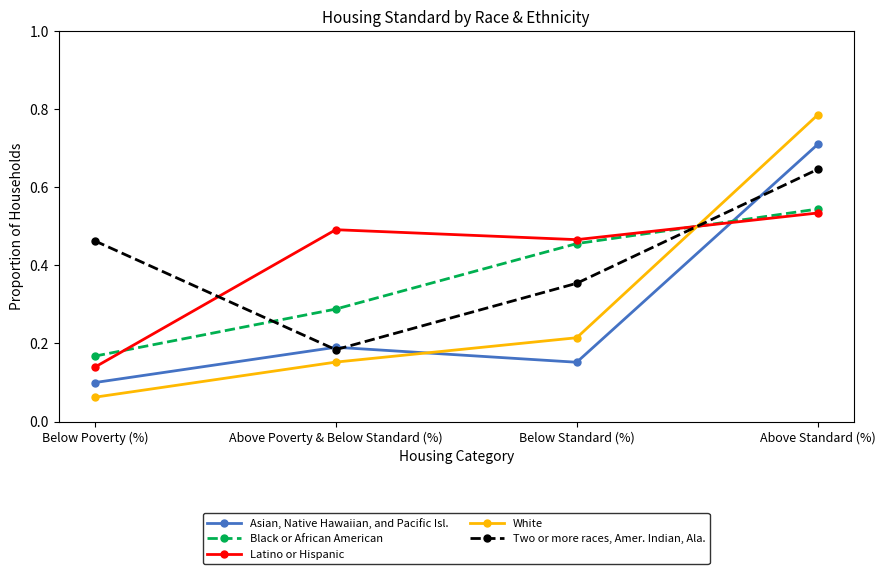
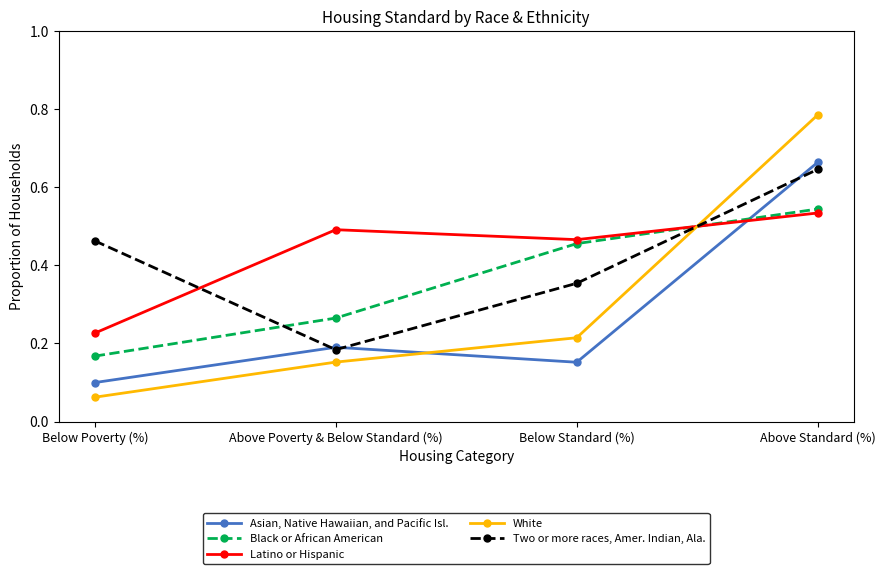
  {
    "Asian, Native Hawaiian, and Pacific Isl.": {
      "Below Poverty (%)": 0.10,
      "Below Standard (%)": 0.15,
-     "Above Standard (%)": 0.71
+     "Above Standard (%)": 0.66
    },
    "Black or African American": {
      "Below Poverty (%)": 0.17,
-     "Above Poverty & Below Standard (%)": 0.29,
+     "Above Poverty & Below Standard (%)": 0.27,
      "Below Standard (%)": 0.46,
      "Above Standard (%)": 0.54
    },
    "Latino or Hispanic": {
-     "Below Poverty (%)": 0.14,
+     "Below Poverty (%)": 0.23,
      "Above Poverty & Below Standard (%)": 0.49,
      "Below Standard (%)": 0.47,
      "Above Standard (%)": 0.53
    },
    "White": {
      "Below Poverty (%)": 0.06,
      "Above Poverty & Below Standard (%)": 0.15,
      "Below Standard (%)": 0.21,
      "Above Standard (%)": 0.79
    },
    "Two or more races, Amer. Indian, Ala.": {
      "Below Poverty (%)": 0.46,
      "Below Standard (%)": 0.35,
      "Above Standard (%)": 0.65
    }
  }
